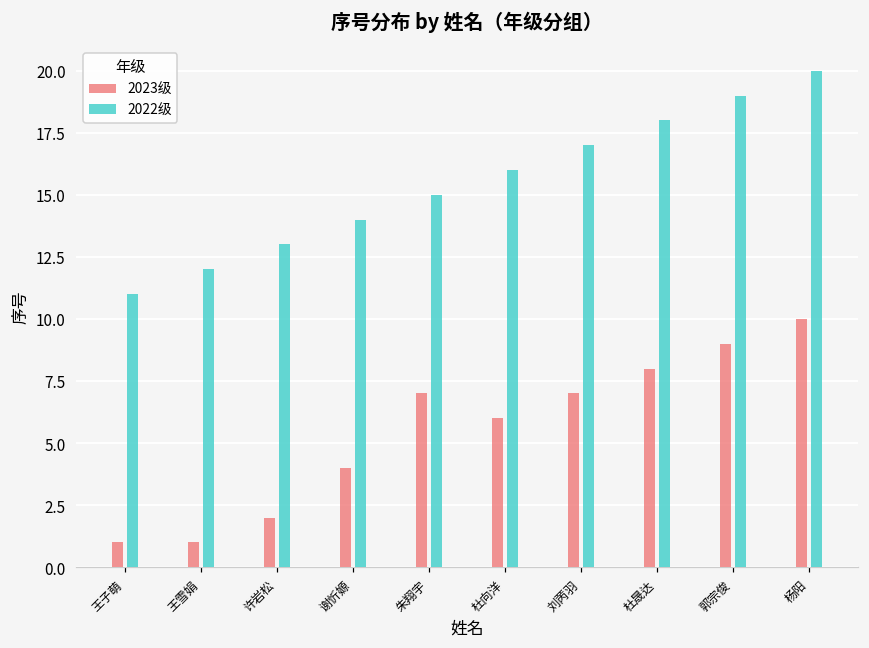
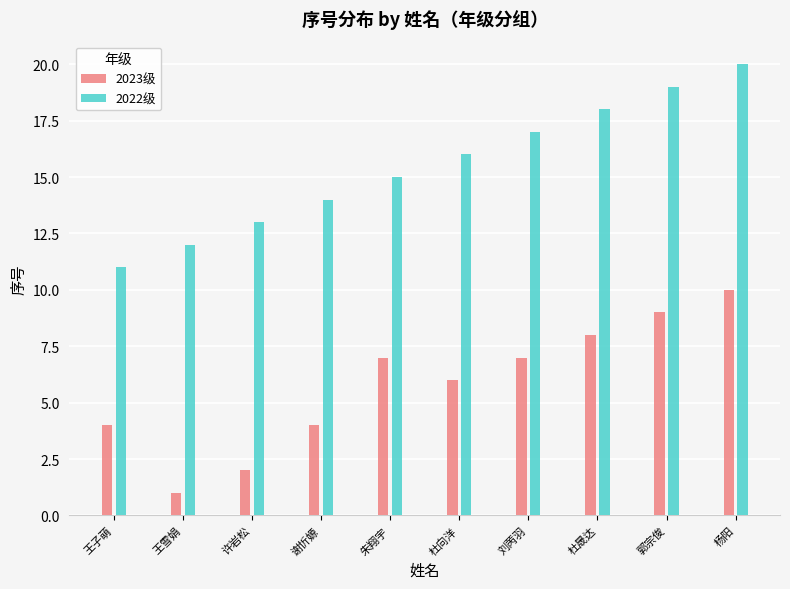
  {
    "2023级": {
-     "王子萌": 1,
+     "王子萌": 4,
      "王雪娟": 1,
      "许岩松": 2,
      "谢忻嫄": 4,
      "朱翔宇": 7,
      "杜向洋": 6,
      "刘苪羽": 7,
      "杜晟达": 8,
      "郭宗俊": 9,
      "杨阳": 10
    },
    "2022级": {
      "王子萌": 11,
      "王雪娟": 12,
      "许岩松": 13,
      "谢忻嫄": 14,
      "朱翔宇": 15,
      "杜向洋": 16,
      "刘苪羽": 17,
      "杜晟达": 18,
      "郭宗俊": 19,
      "杨阳": 20
    }
  }
